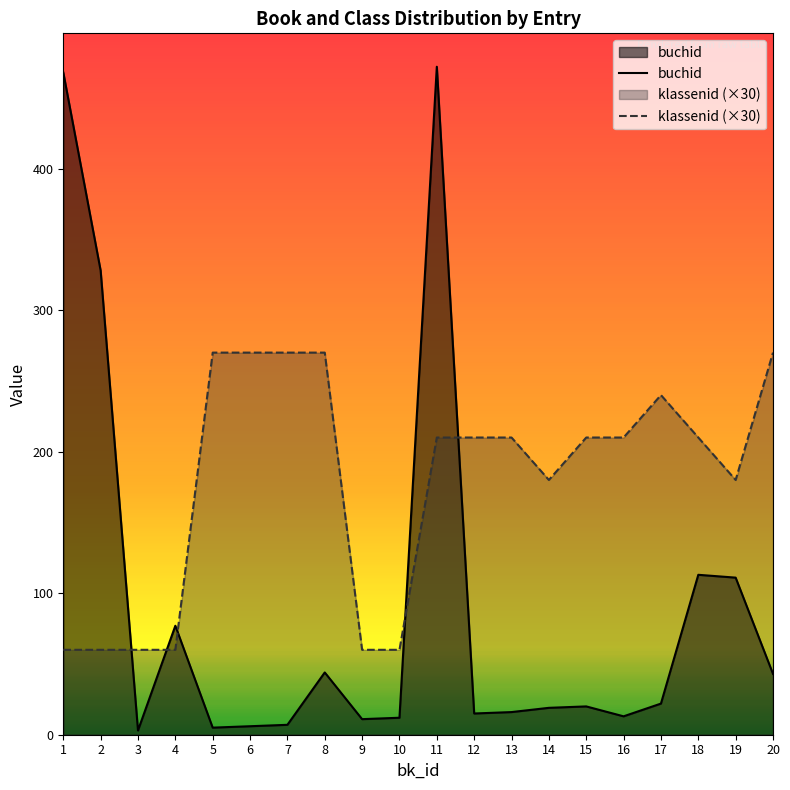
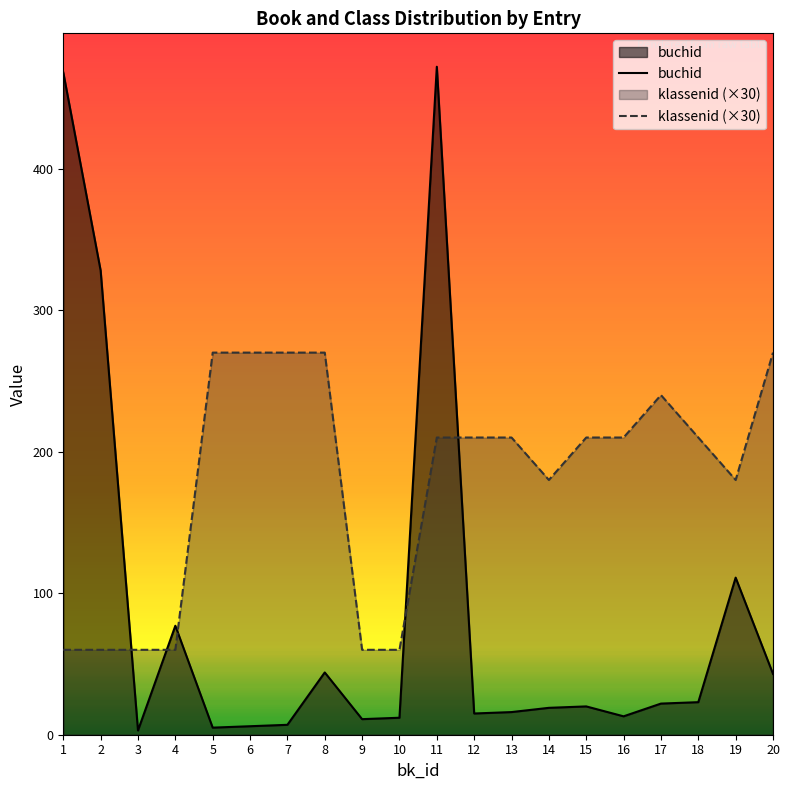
  {
    "buchid": {
      "1": 468,
      "2": 328,
      "3": 3,
      "4": 77,
      "5": 5,
      "6": 6,
      "7": 7,
      "8": 44,
      "9": 11,
      "10": 12,
      "11": 472,
      "12": 15,
      "13": 16,
      "14": 19,
      "15": 20,
      "16": 13,
      "17": 22,
-     "18": 113,
+     "18": 23,
      "19": 111,
      "20": 43
    },
    "klassenid (×30)": {
      "1": 60,
      "2": 60,
      "3": 60,
      "4": 60,
      "5": 270,
      "6": 270,
      "7": 270,
      "8": 270,
      "9": 60,
      "10": 60,
      "11": 210,
      "12": 210,
      "13": 210,
      "14": 180,
      "15": 210,
      "16": 210,
      "17": 240,
      "18": 210,
      "19": 180,
      "20": 270
    }
  }
